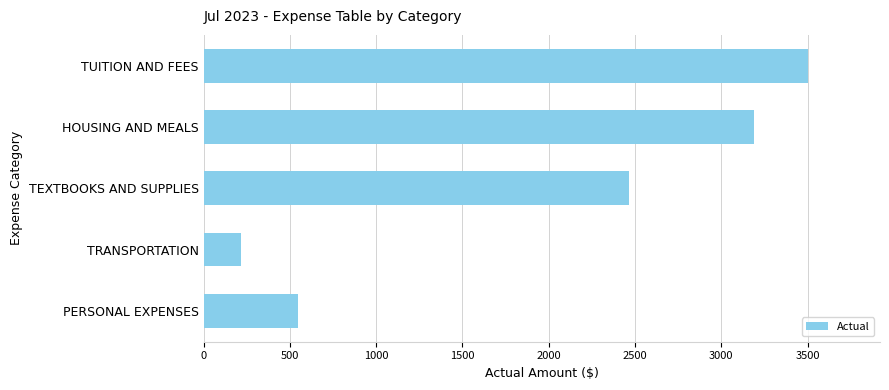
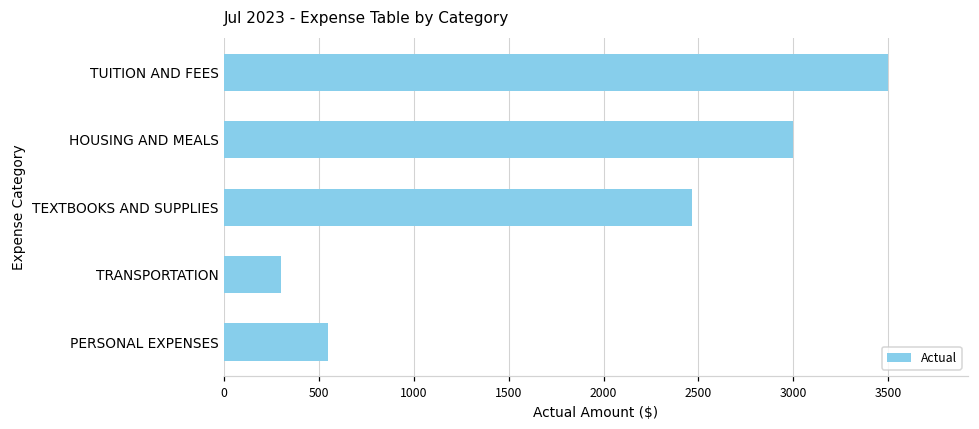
  {
    "TUITION AND FEES": 3500,
-   "HOUSING AND MEALS": 3190,
+   "HOUSING AND MEALS": 3000,
    "TEXTBOOKS AND SUPPLIES": 2470,
-   "TRANSPORTATION": 220,
+   "TRANSPORTATION": 300,
    "PERSONAL EXPENSES": 550
  }
